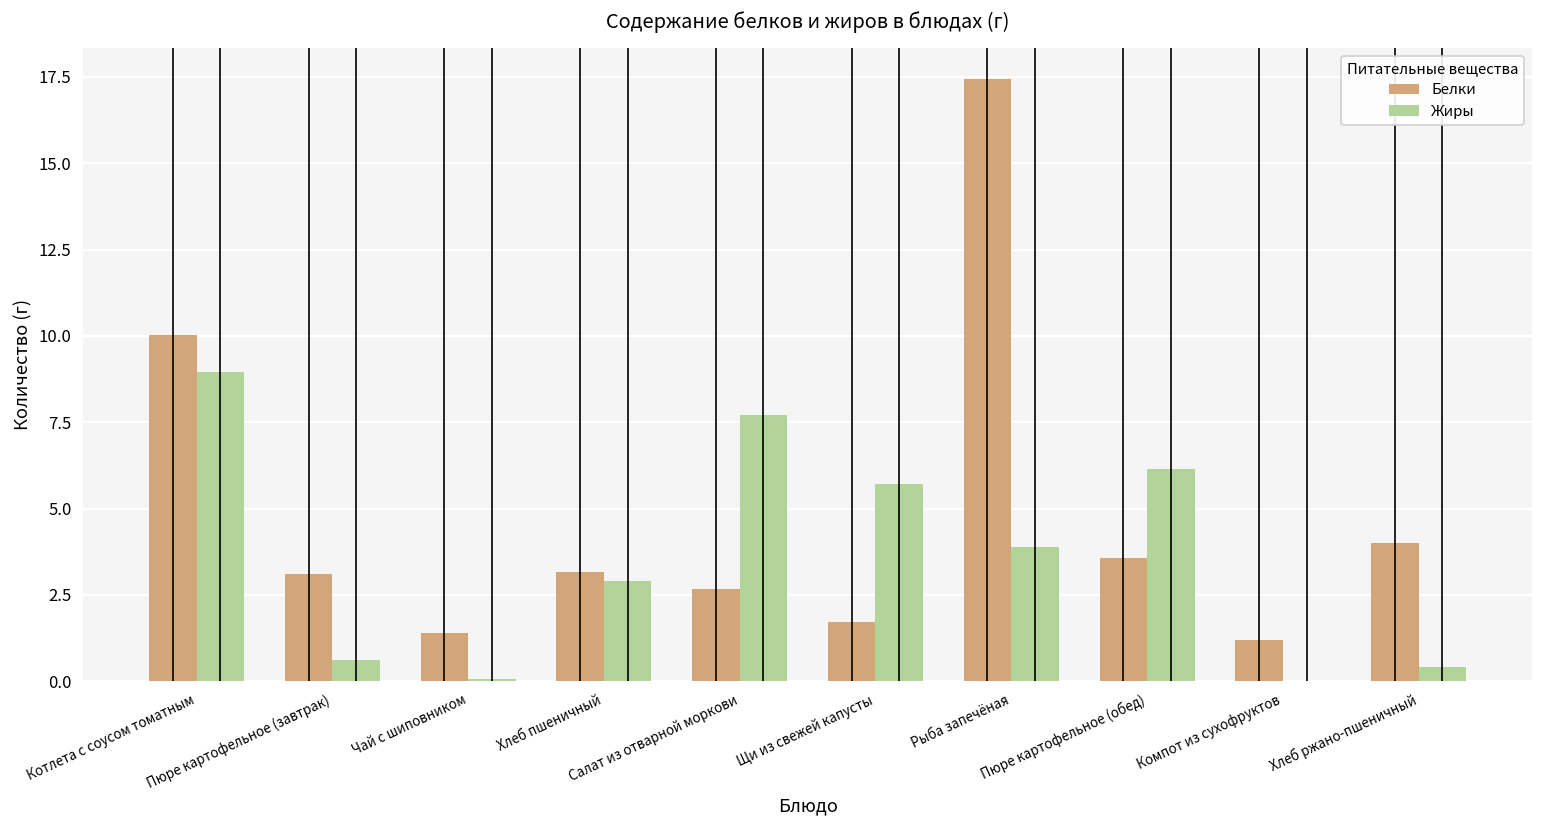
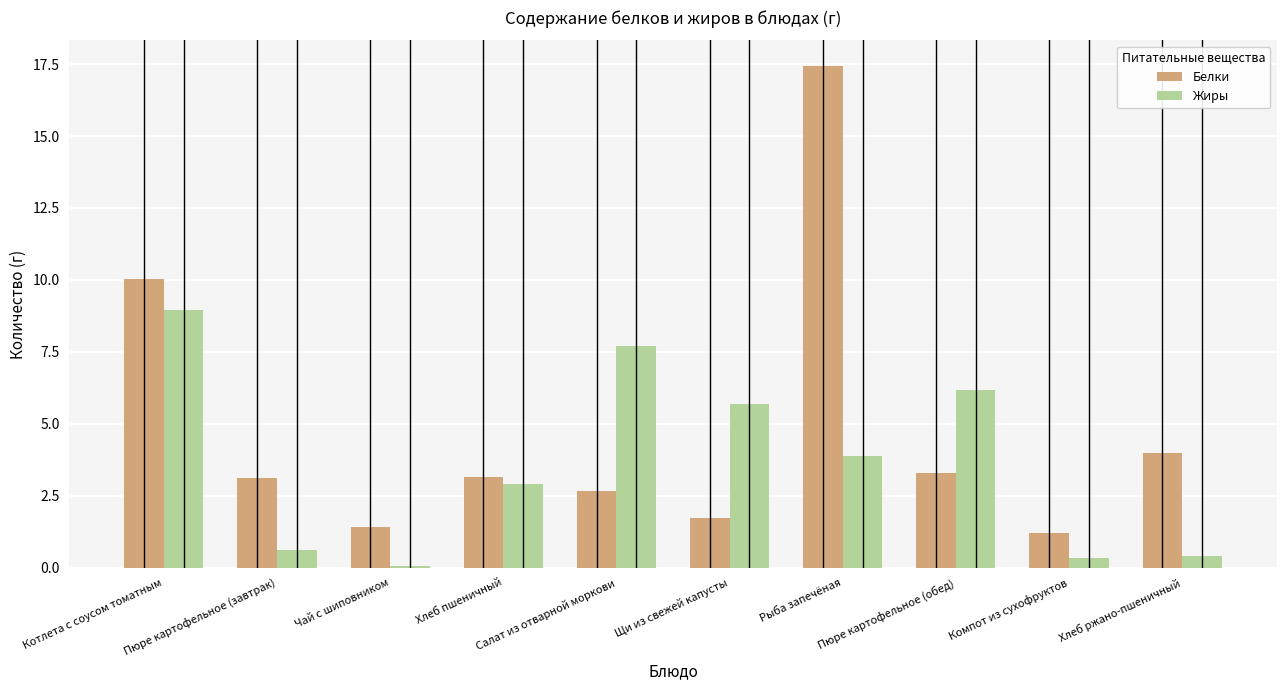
  {
    "Белки": {
      "Котлета с соусом томатным": 10.0,
      "Пюре картофельное (завтрак)": 3.1,
      "Чай с шиповником": 1.4,
      "Хлеб пшеничный": 3.2,
      "Салат из отварной моркови": 2.7,
      "Щи из свежей капусты": 1.7,
      "Рыба запечёная": 17.5,
-     "Пюре картофельное (обед)": 3.6,
+     "Пюре картофельное (обед)": 3.3,
      "Компот из сухофруктов": 1.2,
      "Хлеб ржано-пшеничный": 4.0
    },
    "Жиры": {
      "Котлета с соусом томатным": 9.0,
      "Пюре картофельное (завтрак)": 0.6,
      "Хлеб пшеничный": 2.9,
      "Салат из отварной моркови": 7.7,
      "Щи из свежей капусты": 5.7,
      "Рыба запечёная": 3.9,
      "Пюре картофельное (обед)": 6.2,
-     "Компот из сухофруктов": 0.0,
+     "Компот из сухофруктов": 0.3,
      "Хлеб ржано-пшеничный": 0.4
    }
  }
